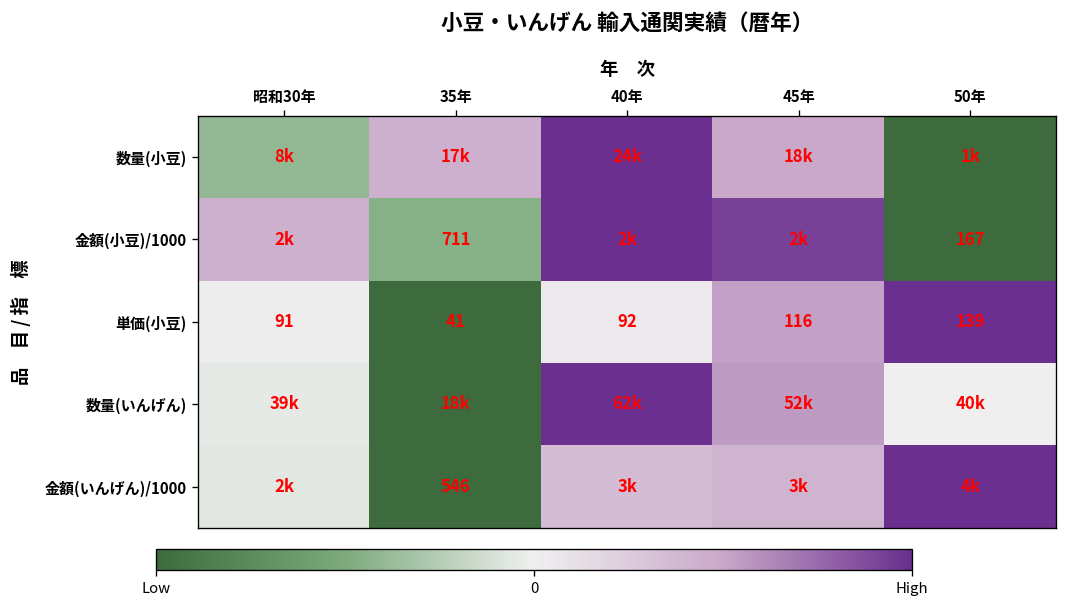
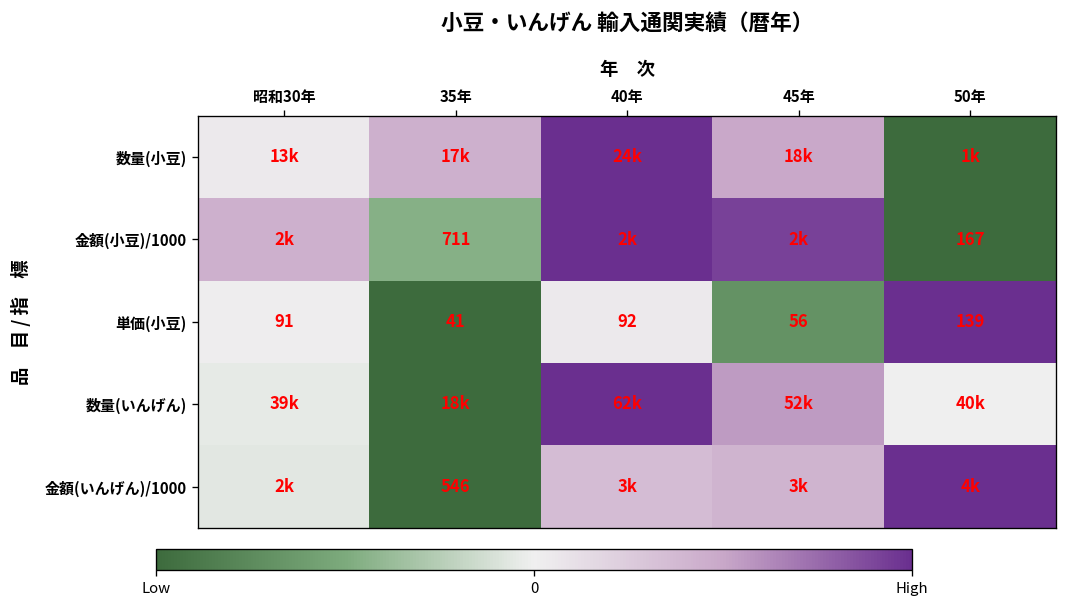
  {
    "数量(小豆)": {
-     "昭和30年": "8k",
+     "昭和30年": "13k",
      "35年": "17k",
      "40年": "24k",
      "45年": "18k",
      "50年": "1k"
    },
    "金額(小豆)/1000": {
      "昭和30年": "2k",
      "35年": "711",
      "40年": "2k",
      "45年": "2k",
      "50年": "167"
    },
    "単価(小豆)": {
      "昭和30年": "91",
      "35年": "41",
      "40年": "92",
-     "45年": "116",
+     "45年": "56",
      "50年": "139"
    },
    "数量(いんげん)": {
      "昭和30年": "39k",
      "35年": "18k",
      "40年": "62k",
      "45年": "52k",
      "50年": "40k"
    },
    "金額(いんげん)/1000": {
      "昭和30年": "2k",
      "35年": "546",
      "40年": "3k",
      "45年": "3k",
      "50年": "4k"
    }
  }
